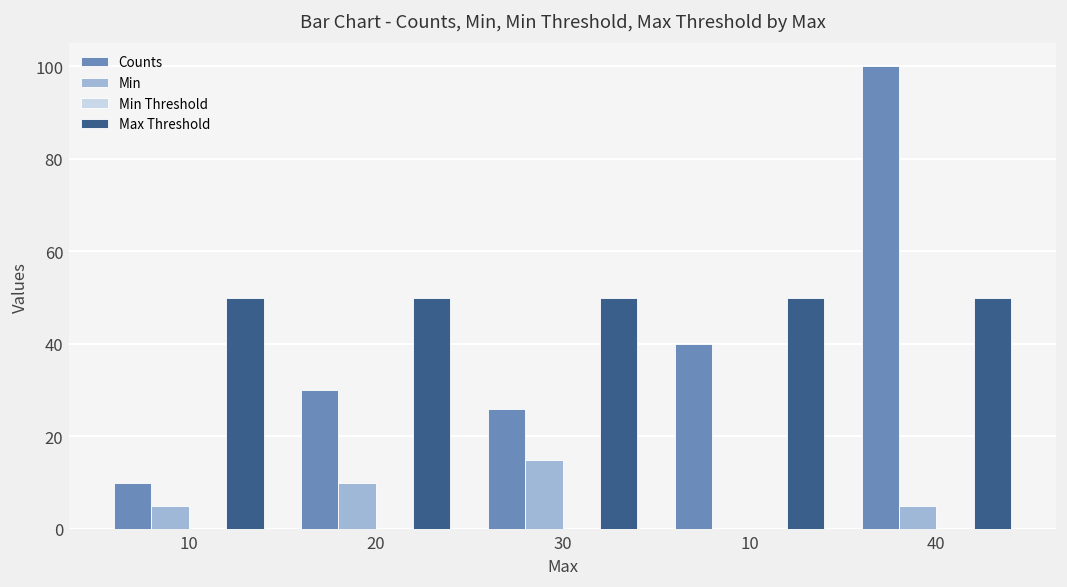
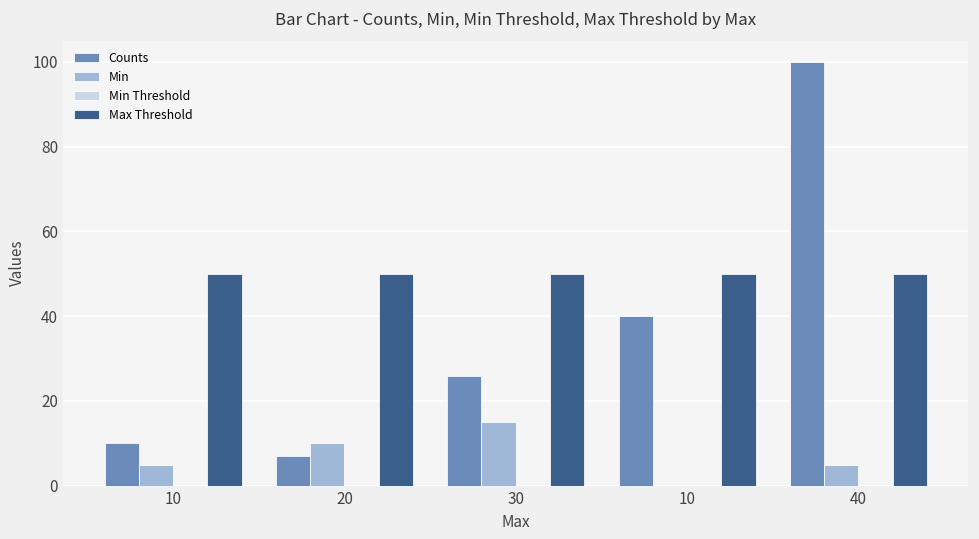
  {
    "Counts": {
-     "20": 30,
+     "20": 7,
      "30": 26,
      "40": 100
    },
    "Max Threshold": {
      "20": 50,
      "30": 50,
      "40": 50
    }
  }
